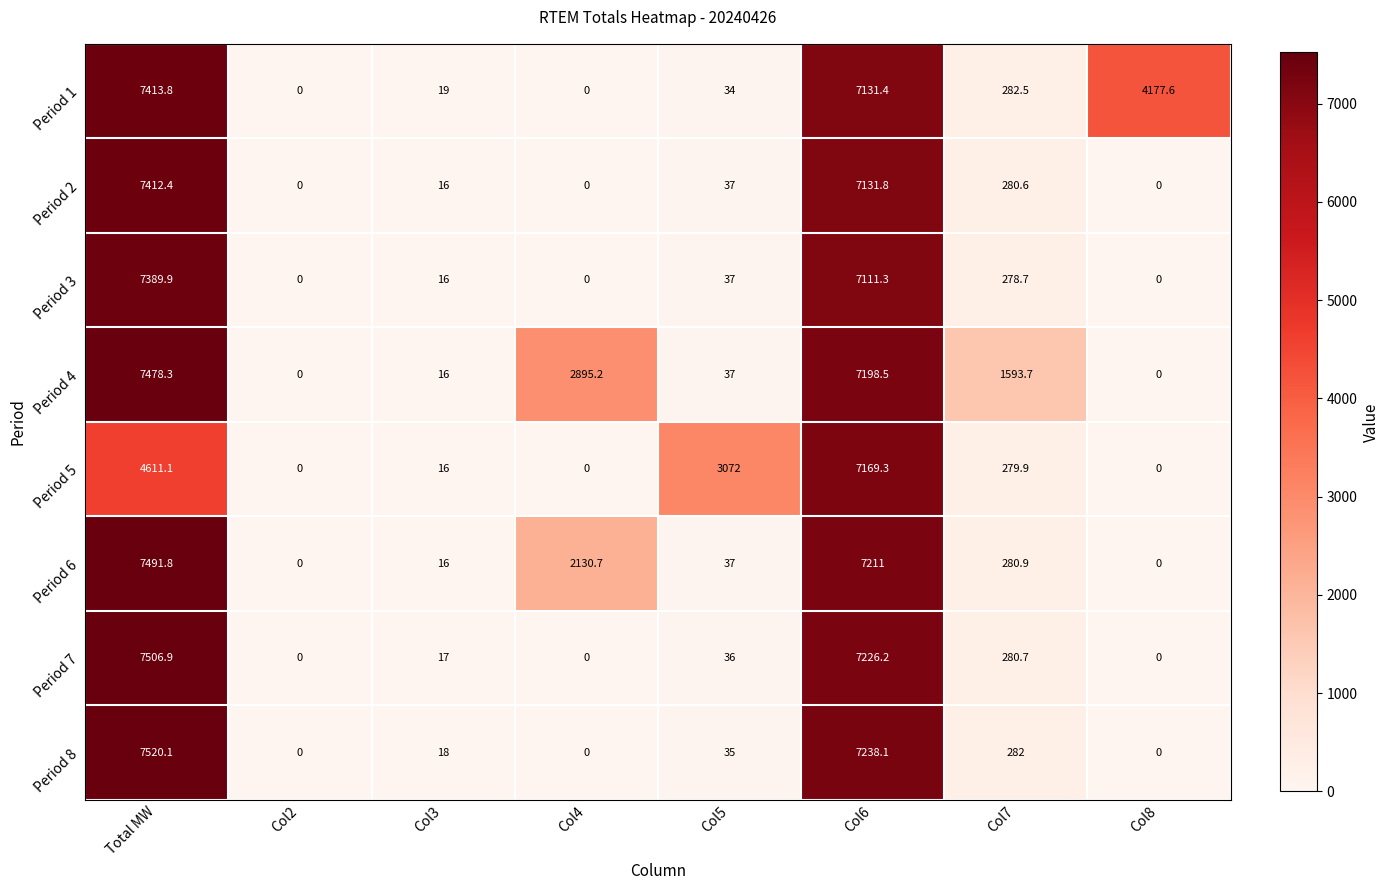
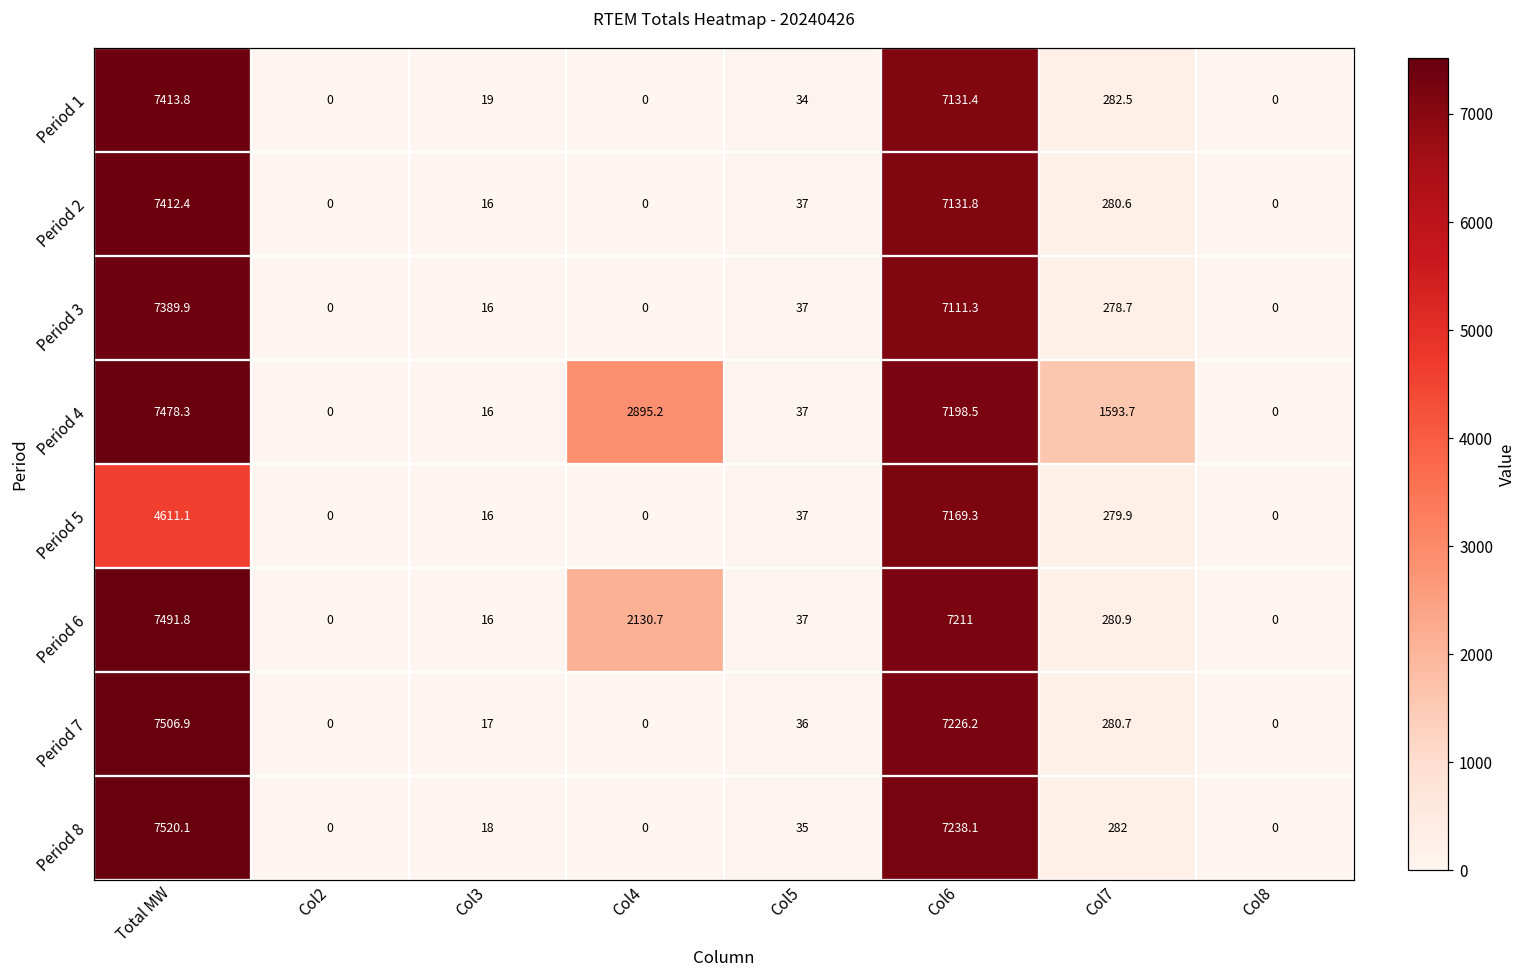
  {
    "Period 1": {
      "Total MW": 7413.8,
      "Col2": 0,
      "Col3": 19,
      "Col4": 0,
      "Col5": 34,
      "Col6": 7131.4,
      "Col7": 282.5,
-     "Col8": 4177.6
+     "Col8": 0
    },
    "Period 2": {
      "Total MW": 7412.4,
      "Col2": 0,
      "Col3": 16,
      "Col4": 0,
      "Col5": 37,
      "Col6": 7131.8,
      "Col7": 280.6,
      "Col8": 0
    },
    "Period 3": {
      "Total MW": 7389.9,
      "Col2": 0,
      "Col3": 16,
      "Col4": 0,
      "Col5": 37,
      "Col6": 7111.3,
      "Col7": 278.7,
      "Col8": 0
    },
    "Period 4": {
      "Total MW": 7478.3,
      "Col2": 0,
      "Col3": 16,
      "Col4": 2895.2,
      "Col5": 37,
      "Col6": 7198.5,
      "Col7": 1593.7,
      "Col8": 0
    },
    "Period 5": {
      "Total MW": 4611.1,
      "Col2": 0,
      "Col3": 16,
      "Col4": 0,
-     "Col5": 3072,
+     "Col5": 37,
      "Col6": 7169.3,
      "Col7": 279.9,
      "Col8": 0
    },
    "Period 6": {
      "Total MW": 7491.8,
      "Col2": 0,
      "Col3": 16,
      "Col4": 2130.7,
      "Col5": 37,
      "Col6": 7211,
      "Col7": 280.9,
      "Col8": 0
    },
    "Period 7": {
      "Total MW": 7506.9,
      "Col2": 0,
      "Col3": 17,
      "Col4": 0,
      "Col5": 36,
      "Col6": 7226.2,
      "Col7": 280.7,
      "Col8": 0
    },
    "Period 8": {
      "Total MW": 7520.1,
      "Col2": 0,
      "Col3": 18,
      "Col4": 0,
      "Col5": 35,
      "Col6": 7238.1,
      "Col7": 282,
      "Col8": 0
    }
  }
